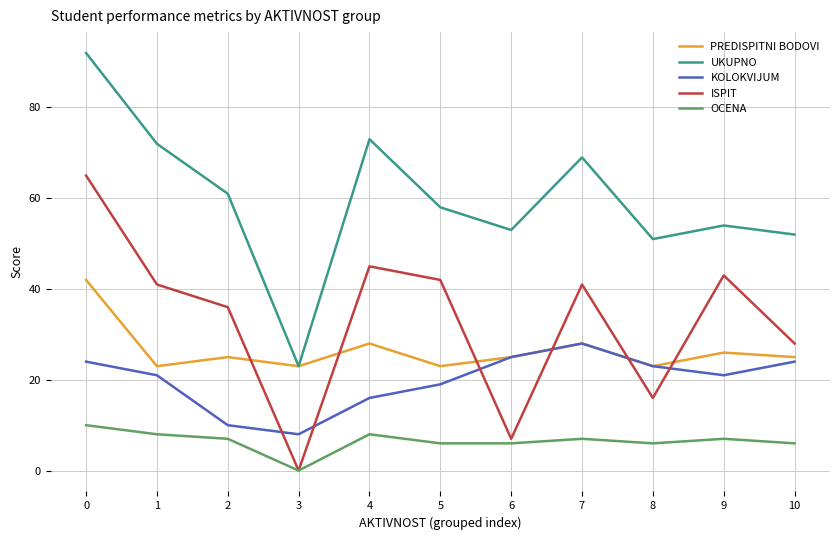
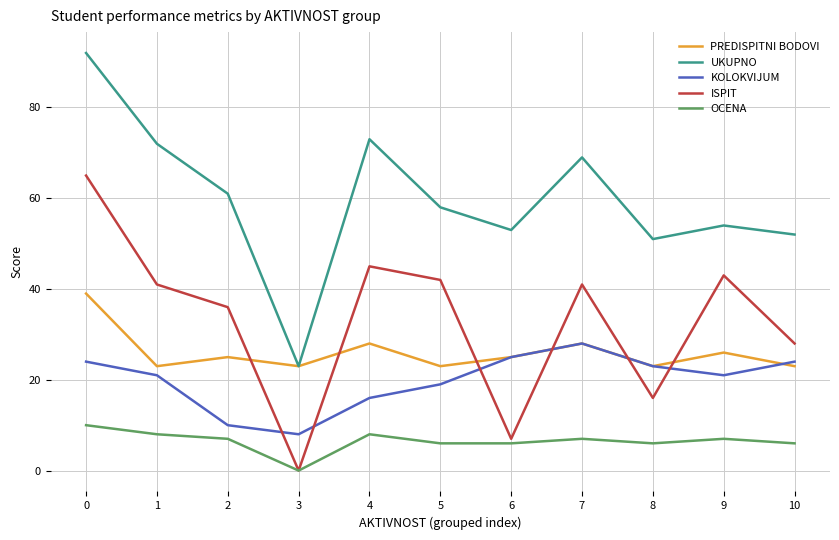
  {
    "PREDISPITNI BODOVI": {
-     "0": 42,
+     "0": 39,
      "1": 23,
      "2": 25,
      "4": 28,
      "5": 23,
      "9": 26,
-     "10": 25
+     "10": 23
    },
    "KOLOKVIJUM": {
      "0": 24,
      "1": 21,
      "2": 10,
      "3": 8,
      "4": 16,
      "5": 19,
      "9": 21,
      "10": 24
    },
    "ISPIT": {
      "0": 65,
      "1": 41,
      "2": 36,
      "4": 45,
      "5": 42,
      "6": 7,
      "7": 41,
      "8": 16,
      "9": 43,
      "10": 28
    }
  }
